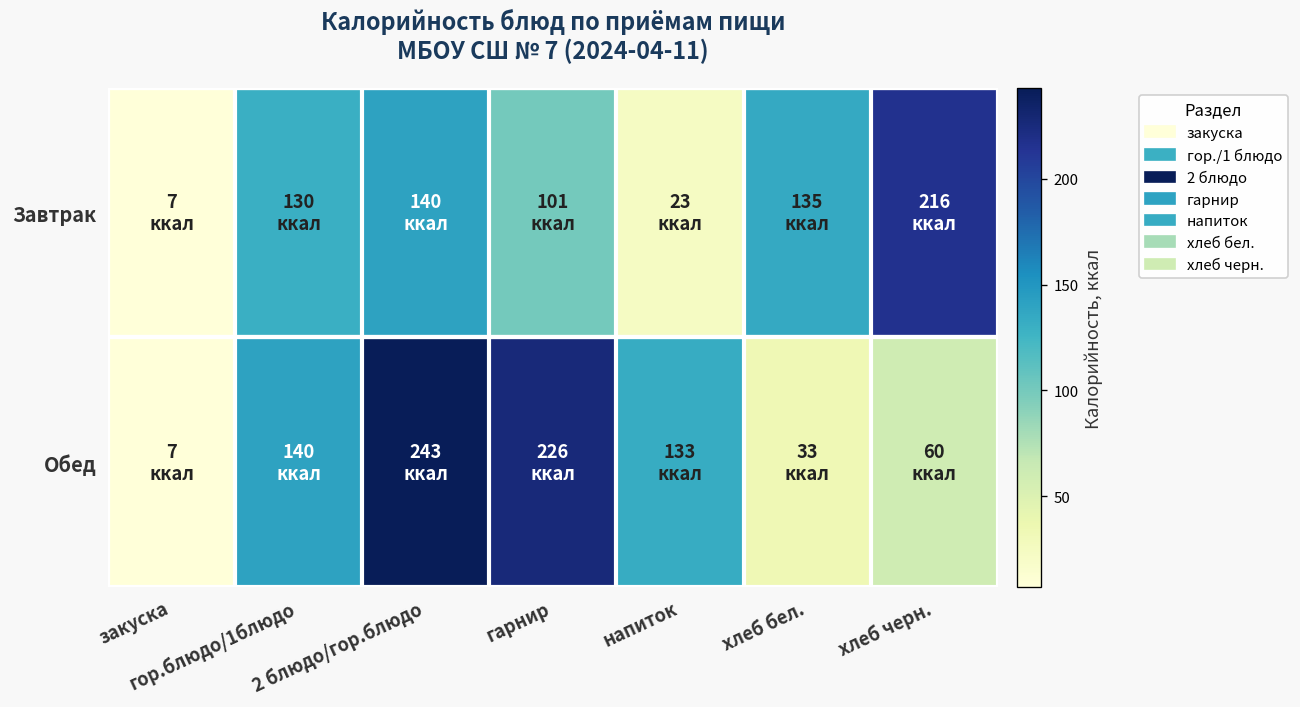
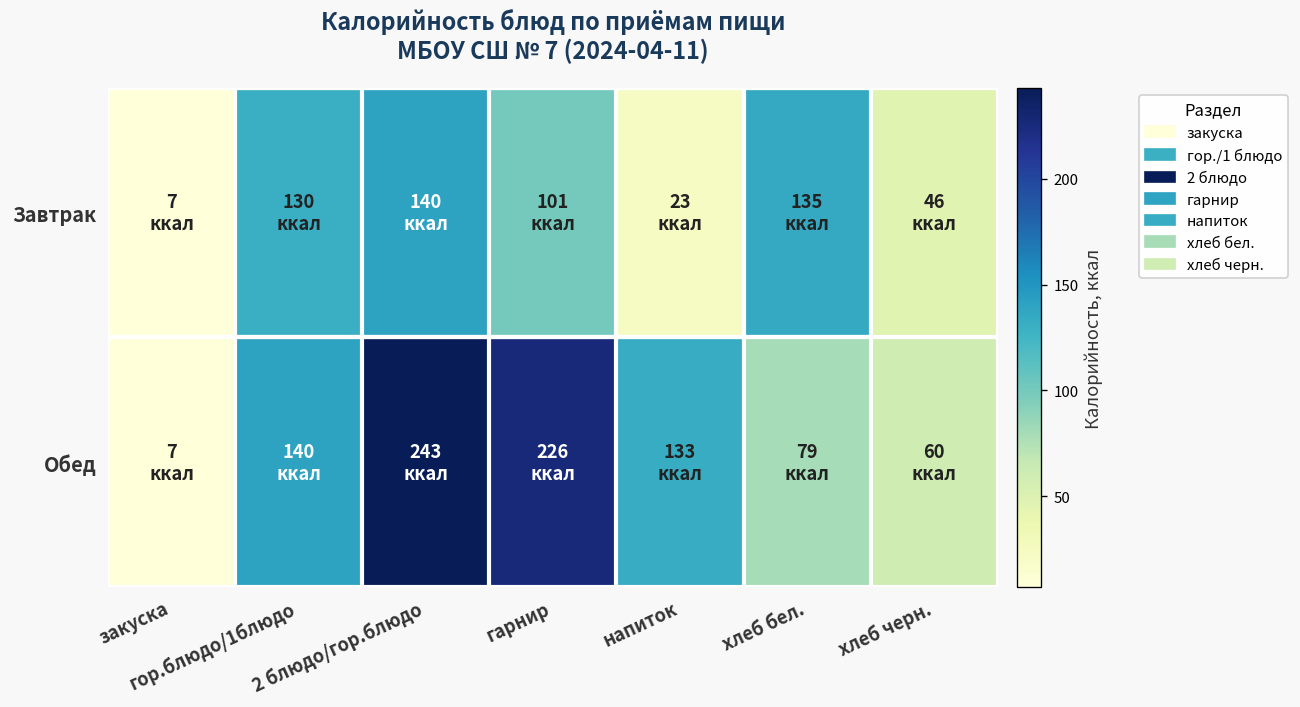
  {
    "Завтрак": {
      "закуска": 7,
      "гор.блюдо/1блюдо": 130,
      "2 блюдо/гор.блюдо": 140,
      "гарнир": 101,
      "напиток": 23,
      "хлеб бел.": 135,
-     "хлеб черн.": 216
+     "хлеб черн.": 46
    },
    "Обед": {
      "закуска": 7,
      "гор.блюдо/1блюдо": 140,
      "2 блюдо/гор.блюдо": 243,
      "гарнир": 226,
      "напиток": 133,
-     "хлеб бел.": 33,
+     "хлеб бел.": 79,
      "хлеб черн.": 60
    }
  }
